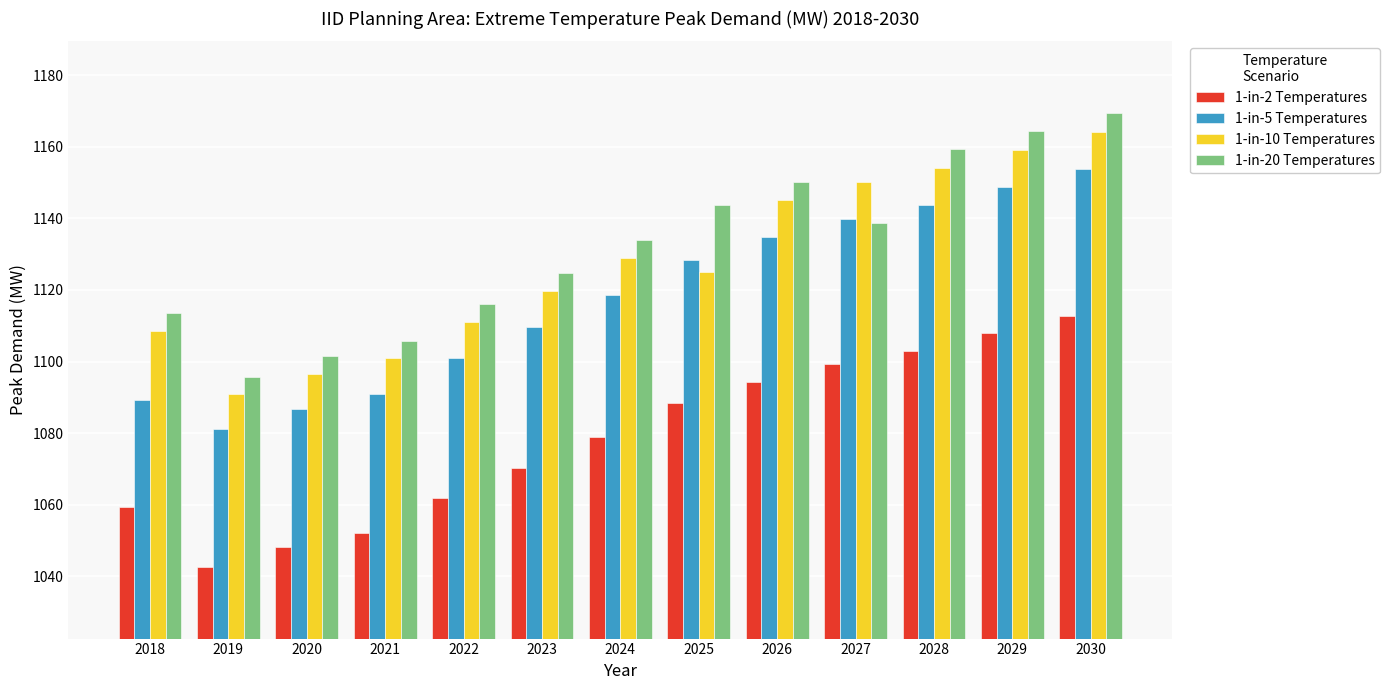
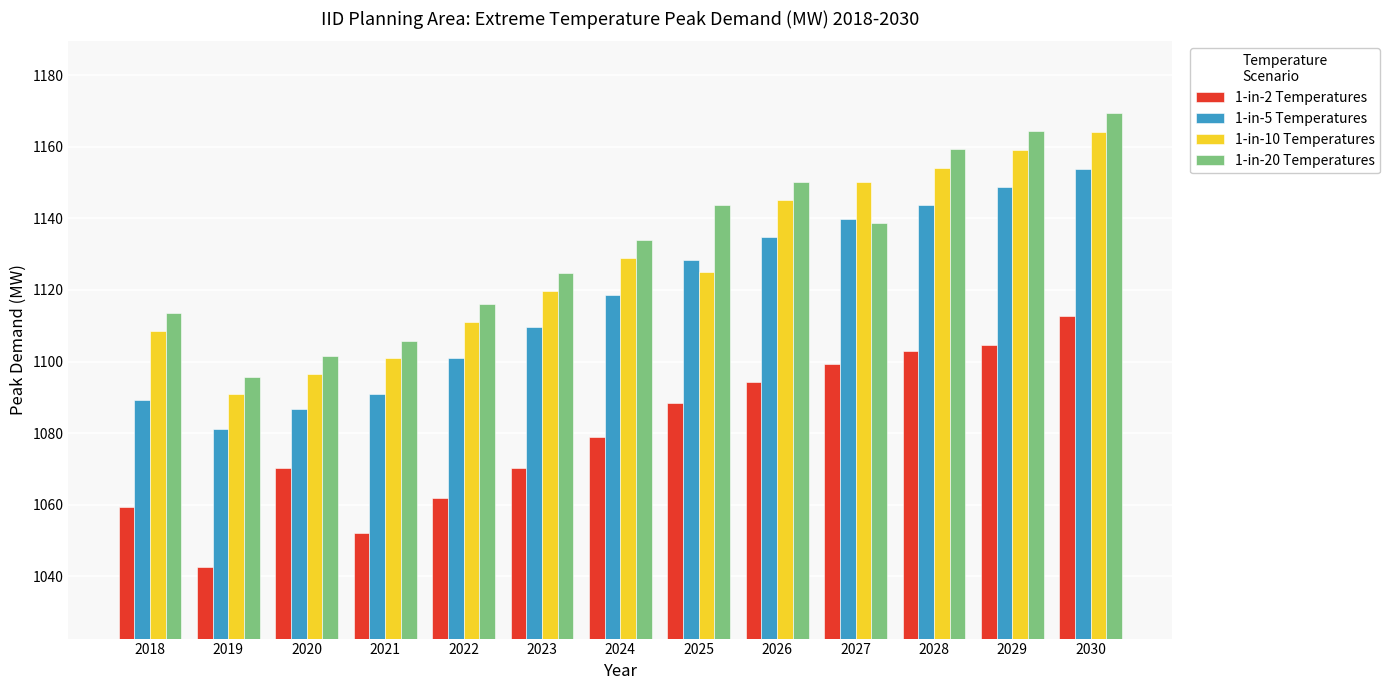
  {
    "1-in-2 Temperatures": {
      "2018": 1059,
      "2019": 1043,
-     "2020": 1048,
+     "2020": 1070,
      "2021": 1052,
      "2022": 1062,
      "2023": 1070,
      "2024": 1079,
      "2025": 1088,
      "2026": 1094,
      "2027": 1099,
      "2028": 1103,
-     "2029": 1108,
+     "2029": 1105,
      "2030": 1113
    },
    "1-in-5 Temperatures": {
      "2018": 1089,
      "2019": 1081,
      "2020": 1087,
      "2021": 1091,
      "2022": 1101,
      "2023": 1110,
      "2024": 1119,
      "2025": 1128,
      "2026": 1135,
      "2027": 1140,
      "2028": 1144,
      "2029": 1149,
      "2030": 1154
    },
    "1-in-10 Temperatures": {
      "2018": 1108,
      "2019": 1091,
      "2020": 1097,
      "2021": 1101,
      "2022": 1111,
      "2023": 1120,
      "2024": 1129,
      "2025": 1125,
      "2026": 1145,
      "2027": 1150,
      "2028": 1154,
      "2029": 1159,
      "2030": 1164
    },
    "1-in-20 Temperatures": {
      "2018": 1113,
      "2019": 1096,
      "2020": 1102,
      "2021": 1106,
      "2022": 1116,
      "2023": 1125,
      "2024": 1134,
      "2025": 1144,
      "2026": 1150,
      "2027": 1139,
      "2028": 1159,
      "2029": 1164,
      "2030": 1169
    }
  }
